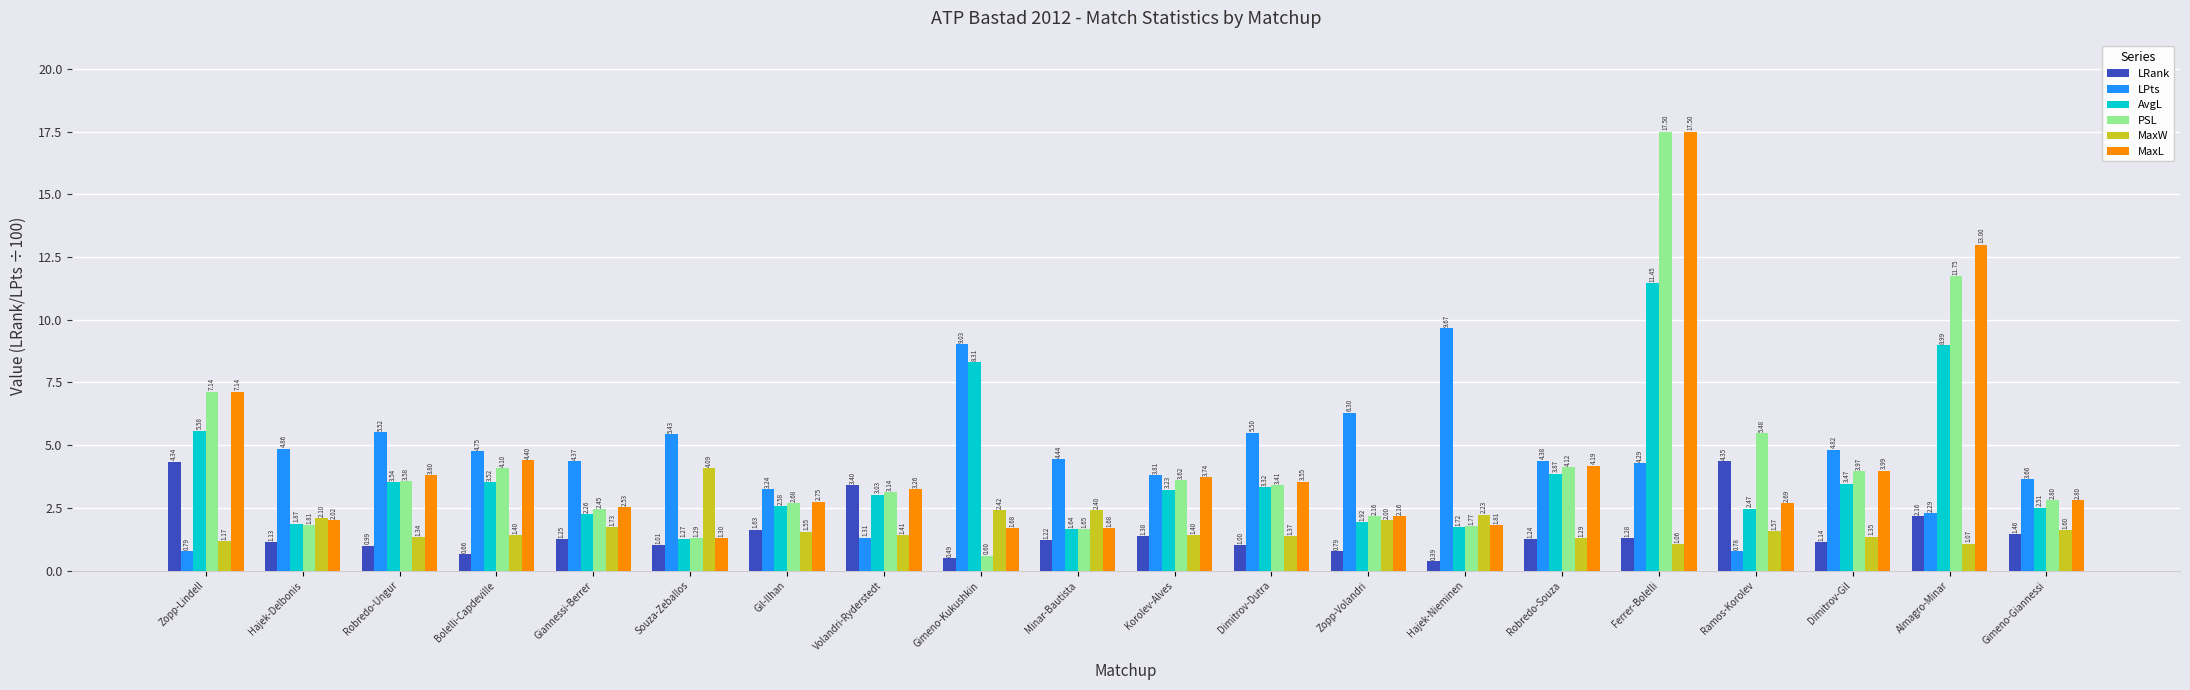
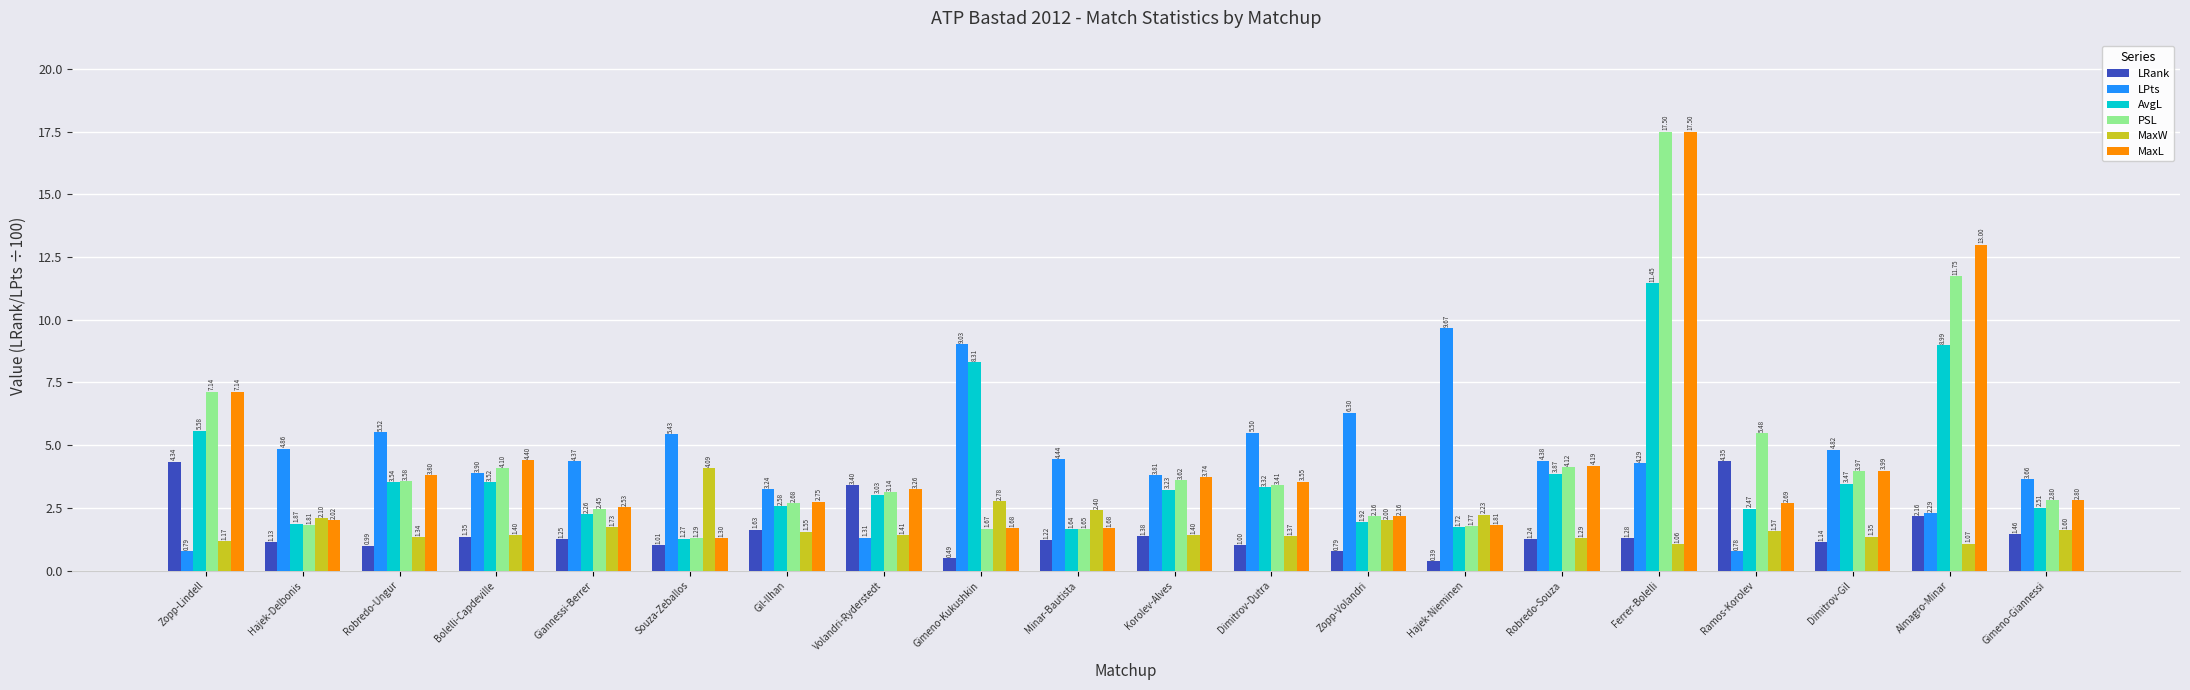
  {
    "LRank": {
      "Zopp-Lindell": 4.34,
      "Hajek-Delbonis": 1.13,
      "Robredo-Ungur": 0.99,
-     "Bolelli-Capdeville": 0.66,
+     "Bolelli-Capdeville": 1.35,
      "Giannessi-Berrer": 1.25,
      "Souza-Zeballos": 1.01,
      "Gil-Ilhan": 1.63,
      "Volandri-Ryderstedt": 3.40,
      "Gimeno-Kukushkin": 0.49,
      "Minar-Bautista": 1.22,
      "Korolev-Alves": 1.38,
      "Dimitrov-Dutra": 1.00,
      "Zopp-Volandri": 0.79,
      "Hajek-Nieminen": 0.39,
      "Robredo-Souza": 1.24,
      "Ferrer-Bolelli": 1.28,
      "Ramos-Korolev": 4.35,
      "Dimitrov-Gil": 1.14,
      "Almagro-Minar": 2.16,
      "Gimeno-Giannessi": 1.46
    },
    "LPts": {
      "Zopp-Lindell": 0.79,
      "Hajek-Delbonis": 4.86,
      "Robredo-Ungur": 5.52,
-     "Bolelli-Capdeville": 4.75,
+     "Bolelli-Capdeville": 3.90,
      "Giannessi-Berrer": 4.37,
      "Souza-Zeballos": 5.43,
      "Gil-Ilhan": 3.24,
      "Volandri-Ryderstedt": 1.31,
      "Gimeno-Kukushkin": 9.03,
      "Minar-Bautista": 4.44,
      "Korolev-Alves": 3.81,
      "Dimitrov-Dutra": 5.50,
      "Zopp-Volandri": 6.30,
      "Hajek-Nieminen": 9.67,
      "Robredo-Souza": 4.38,
      "Ferrer-Bolelli": 4.29,
      "Ramos-Korolev": 0.78,
      "Dimitrov-Gil": 4.82,
      "Almagro-Minar": 2.29,
      "Gimeno-Giannessi": 3.66
    },
    "AvgL": {
      "Zopp-Lindell": 5.58,
      "Hajek-Delbonis": 1.87,
      "Robredo-Ungur": 3.54,
      "Bolelli-Capdeville": 3.52,
      "Giannessi-Berrer": 2.26,
      "Souza-Zeballos": 1.27,
      "Gil-Ilhan": 2.58,
      "Volandri-Ryderstedt": 3.03,
      "Gimeno-Kukushkin": 8.31,
      "Minar-Bautista": 1.64,
      "Korolev-Alves": 3.23,
      "Dimitrov-Dutra": 3.32,
      "Zopp-Volandri": 1.92,
      "Hajek-Nieminen": 1.72,
      "Robredo-Souza": 3.87,
      "Ferrer-Bolelli": 11.45,
      "Ramos-Korolev": 2.47,
      "Dimitrov-Gil": 3.47,
      "Almagro-Minar": 8.99,
      "Gimeno-Giannessi": 2.51
    },
    "PSL": {
      "Zopp-Lindell": 7.14,
      "Hajek-Delbonis": 1.81,
      "Robredo-Ungur": 3.58,
      "Bolelli-Capdeville": 4.10,
      "Giannessi-Berrer": 2.45,
      "Souza-Zeballos": 1.29,
      "Gil-Ilhan": 2.68,
      "Volandri-Ryderstedt": 3.14,
-     "Gimeno-Kukushkin": 0.60,
+     "Gimeno-Kukushkin": 1.67,
      "Minar-Bautista": 1.65,
      "Korolev-Alves": 3.62,
      "Dimitrov-Dutra": 3.41,
      "Zopp-Volandri": 2.16,
      "Hajek-Nieminen": 1.77,
      "Robredo-Souza": 4.12,
      "Ferrer-Bolelli": 17.50,
      "Ramos-Korolev": 5.48,
      "Dimitrov-Gil": 3.97,
      "Almagro-Minar": 11.75,
      "Gimeno-Giannessi": 2.80
    },
    "MaxW": {
      "Zopp-Lindell": 1.17,
      "Hajek-Delbonis": 2.10,
      "Robredo-Ungur": 1.34,
      "Bolelli-Capdeville": 1.40,
      "Giannessi-Berrer": 1.73,
      "Souza-Zeballos": 4.09,
      "Gil-Ilhan": 1.55,
      "Volandri-Ryderstedt": 1.41,
-     "Gimeno-Kukushkin": 2.42,
+     "Gimeno-Kukushkin": 2.78,
      "Minar-Bautista": 2.40,
      "Korolev-Alves": 1.40,
      "Dimitrov-Dutra": 1.37,
      "Zopp-Volandri": 2.00,
      "Hajek-Nieminen": 2.23,
      "Robredo-Souza": 1.29,
      "Ferrer-Bolelli": 1.06,
      "Ramos-Korolev": 1.57,
      "Dimitrov-Gil": 1.35,
      "Almagro-Minar": 1.07,
      "Gimeno-Giannessi": 1.60
    },
    "MaxL": {
      "Zopp-Lindell": 7.14,
      "Hajek-Delbonis": 2.02,
      "Robredo-Ungur": 3.80,
      "Bolelli-Capdeville": 4.40,
      "Giannessi-Berrer": 2.53,
      "Souza-Zeballos": 1.30,
      "Gil-Ilhan": 2.75,
      "Volandri-Ryderstedt": 3.26,
      "Gimeno-Kukushkin": 1.68,
      "Minar-Bautista": 1.68,
      "Korolev-Alves": 3.74,
      "Dimitrov-Dutra": 3.55,
      "Zopp-Volandri": 2.16,
      "Hajek-Nieminen": 1.81,
      "Robredo-Souza": 4.19,
      "Ferrer-Bolelli": 17.50,
      "Ramos-Korolev": 2.69,
      "Dimitrov-Gil": 3.99,
      "Almagro-Minar": 13.00,
      "Gimeno-Giannessi": 2.80
    }
  }
